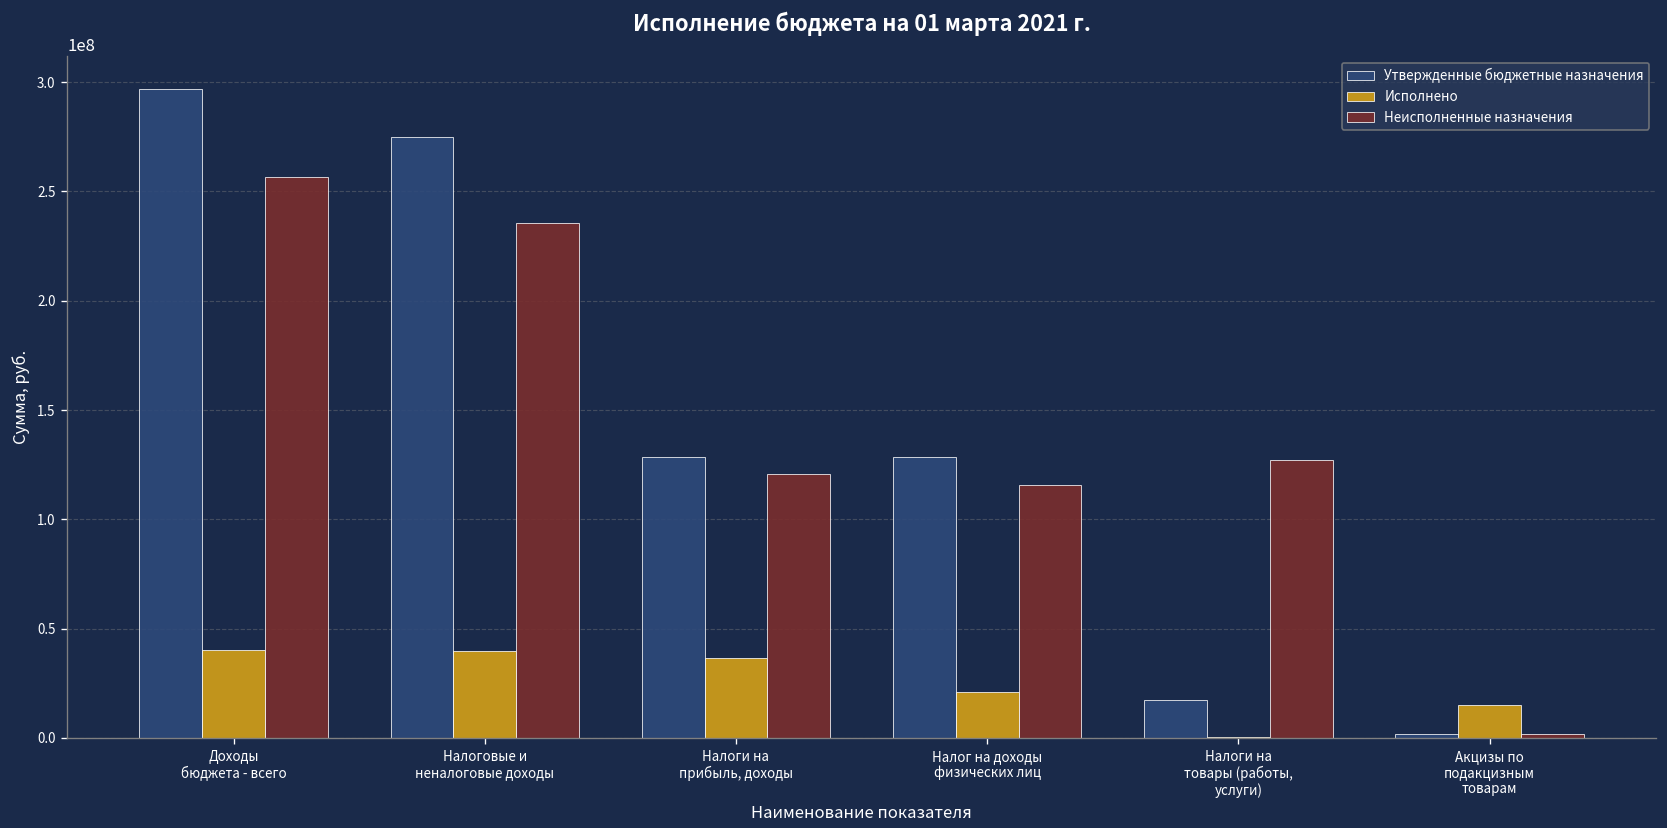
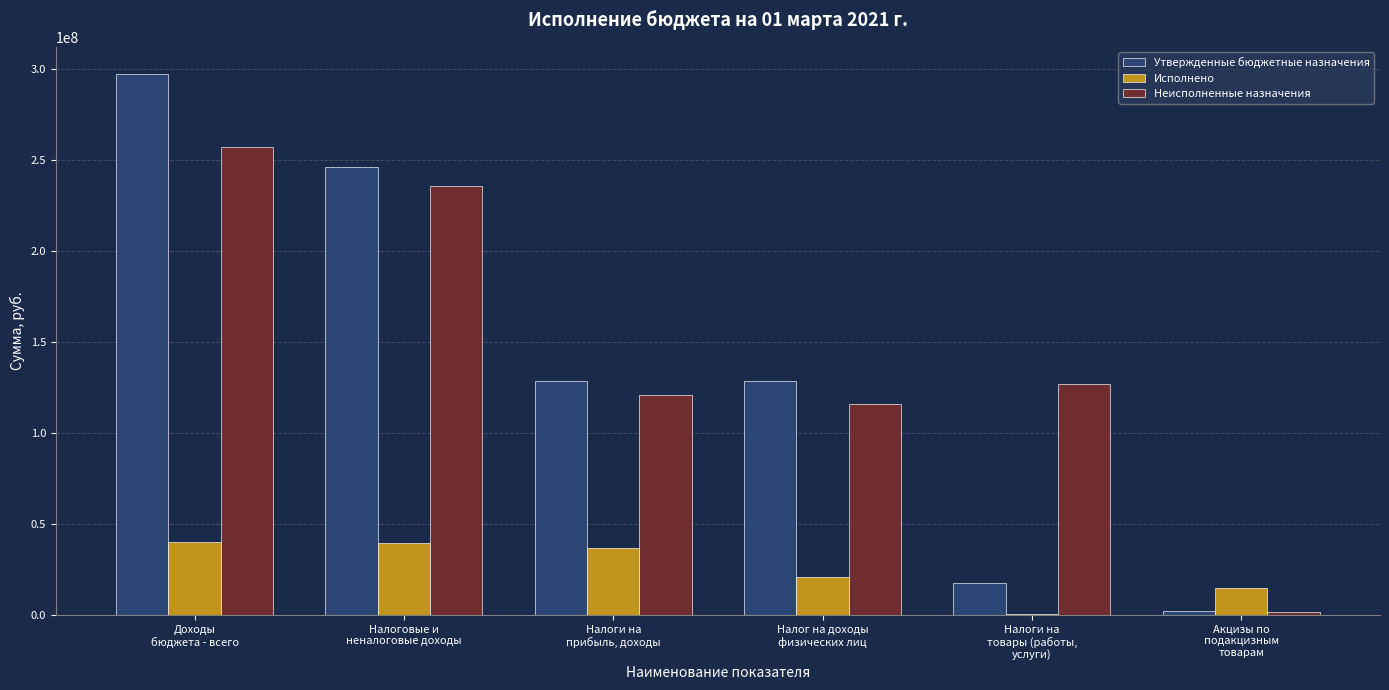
  {
    "Утвержденные бюджетные назначения": {
      "Доходы бюджета - всего": 297000000,
-     "Налоговые и неналоговые доходы": 275000000,
+     "Налоговые и неналоговые доходы": 246000000,
      "Налоги на прибыль, доходы": 128000000,
      "Налог на доходы физических лиц": 128000000,
      "Налоги на товары (работы, услуги)": 17000000,
      "Акцизы по подакцизным товарам": 2000000
    },
    "Исполнено": {
      "Доходы бюджета - всего": 40000000,
      "Налоговые и неналоговые доходы": 40000000,
      "Налоги на прибыль, доходы": 37000000,
      "Налог на доходы физических лиц": 21000000,
      "Акцизы по подакцизным товарам": 15000000
    },
    "Неисполненные назначения": {
      "Доходы бюджета - всего": 257000000,
      "Налоговые и неналоговые доходы": 235000000,
      "Налоги на прибыль, доходы": 121000000,
      "Налог на доходы физических лиц": 116000000,
      "Налоги на товары (работы, услуги)": 127000000,
      "Акцизы по подакцизным товарам": 2000000
    }
  }
